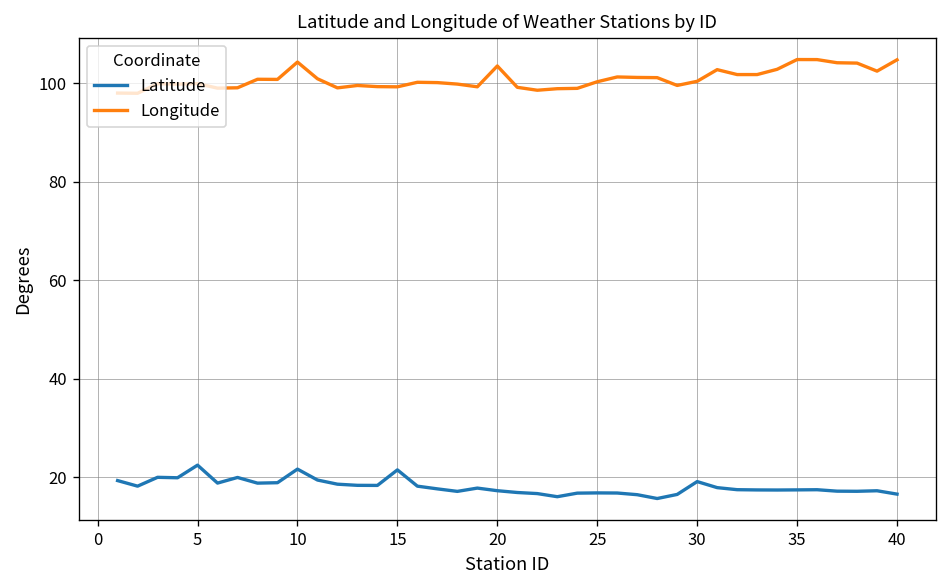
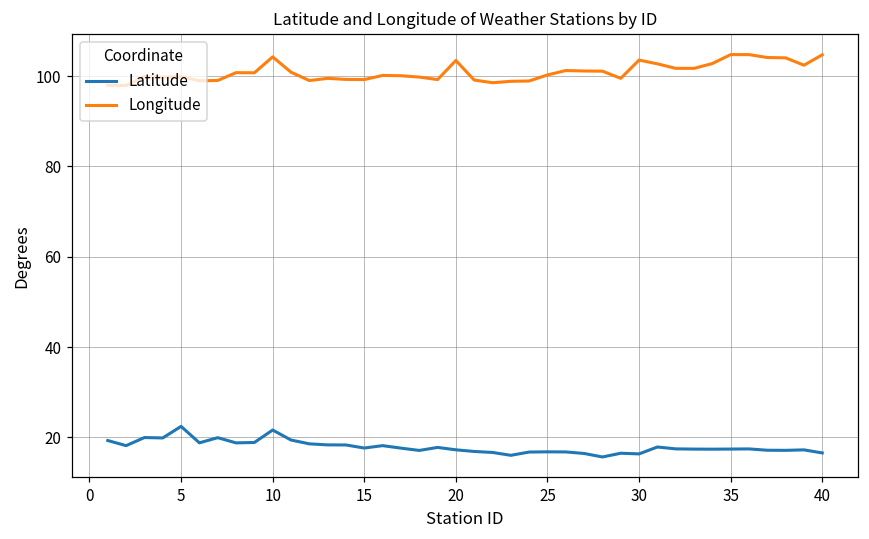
  {
    "Latitude": {
      "5": 22,
      "10": 22,
-     "15": 21,
+     "15": 18,
      "20": 17,
      "25": 17,
-     "30": 19,
+     "30": 16,
      "35": 17,
      "40": 17
    },
    "Longitude": {
      "10": 104,
      "15": 99,
      "20": 103,
      "25": 100,
-     "30": 100,
+     "30": 104,
      "35": 105,
      "40": 105
    }
  }
